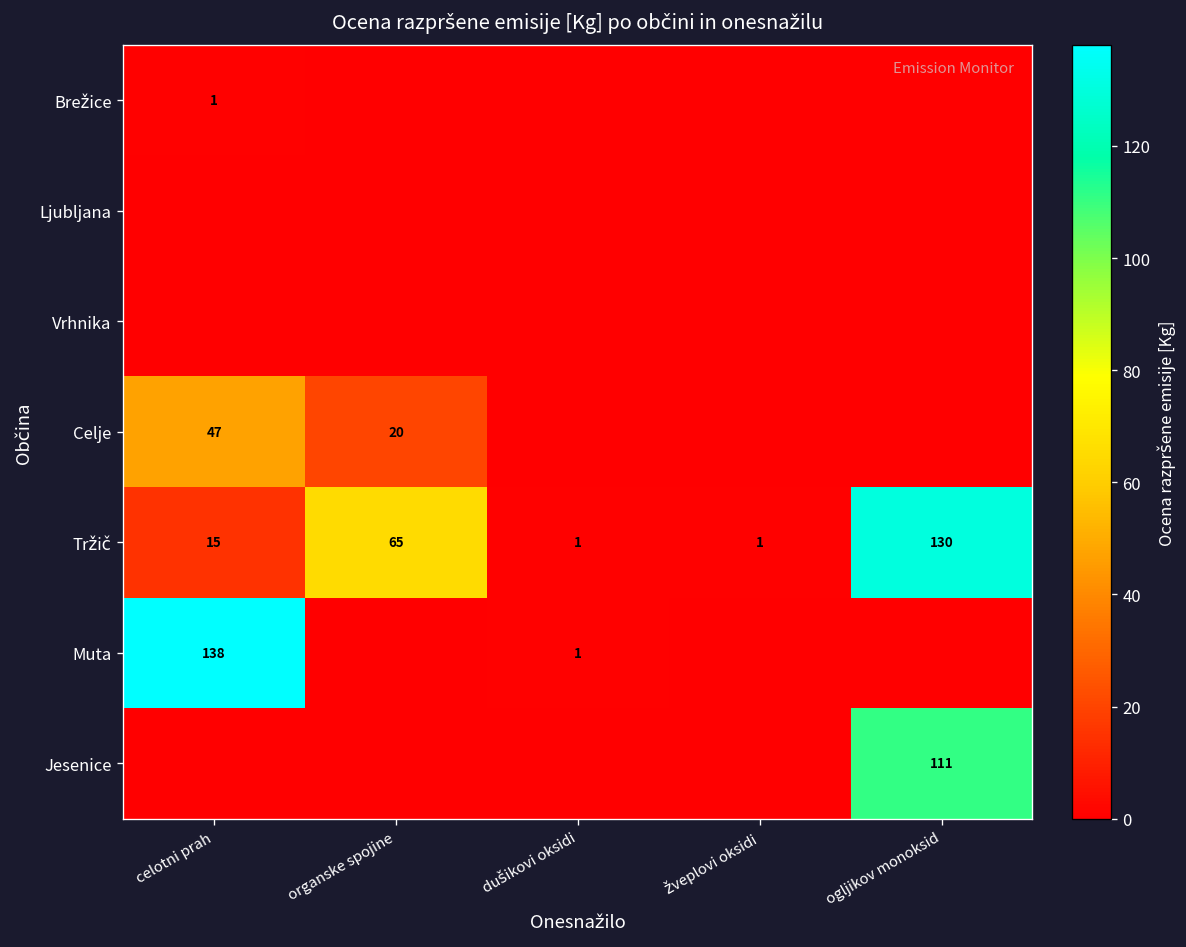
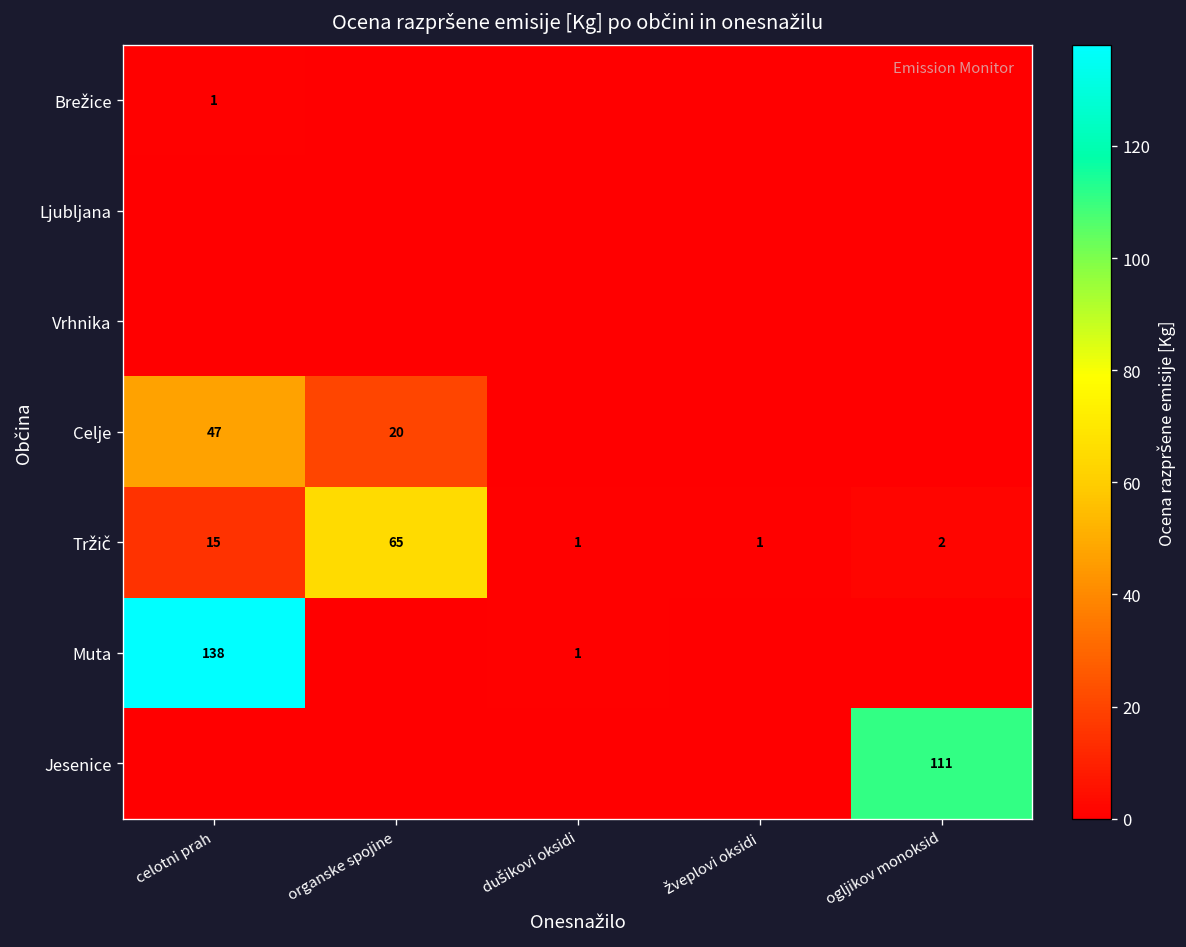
  {
    "Brežice": {
      "celotni prah": 1
    },
    "Celje": {
      "celotni prah": 47,
      "organske spojine": 20
    },
    "Tržič": {
      "celotni prah": 15,
      "organske spojine": 65,
      "dušikovi oksidi": 1,
      "žveplovi oksidi": 1,
-     "ogljikov monoksid": 130
+     "ogljikov monoksid": 2
    },
    "Muta": {
      "celotni prah": 138,
      "dušikovi oksidi": 1
    },
    "Jesenice": {
      "ogljikov monoksid": 111
    }
  }
